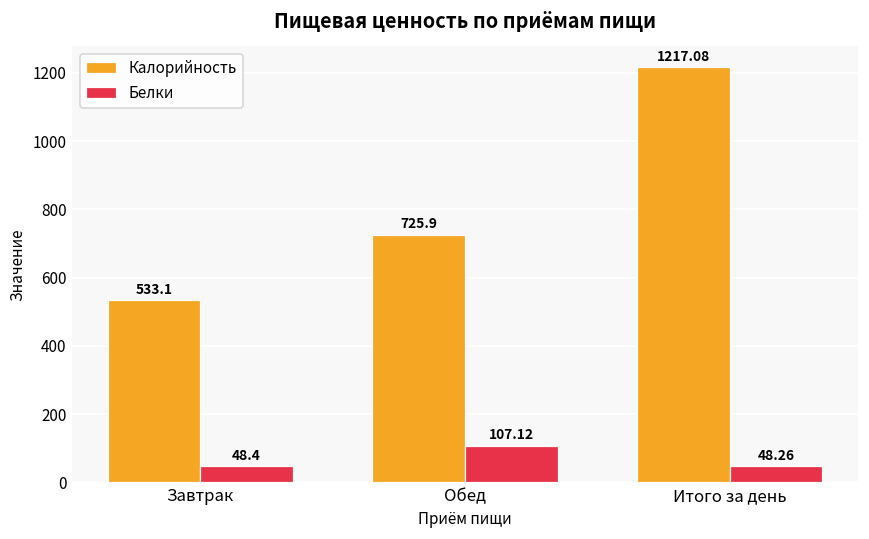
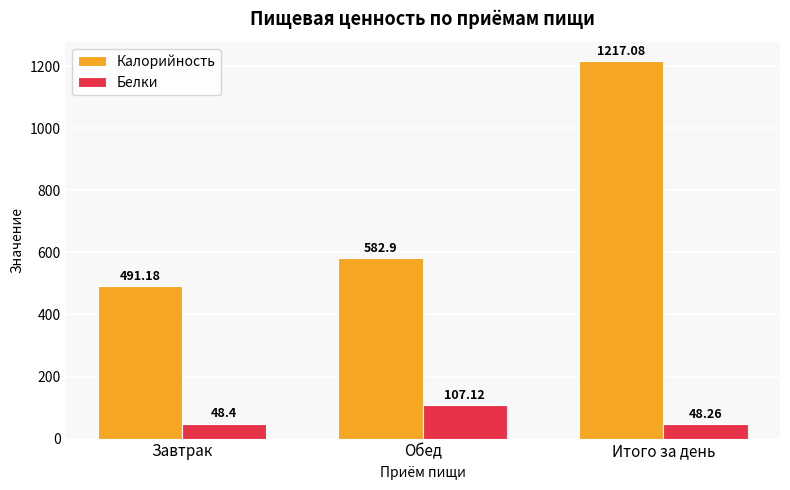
  {
    "Калорийность": {
-     "Завтрак": 533.1,
-     "Обед": 725.9,
+     "Завтрак": 491.18,
+     "Обед": 582.9,
      "Итого за день": 1217.08
    },
    "Белки": {
      "Завтрак": 48.4,
      "Обед": 107.12,
      "Итого за день": 48.26
    }
  }
